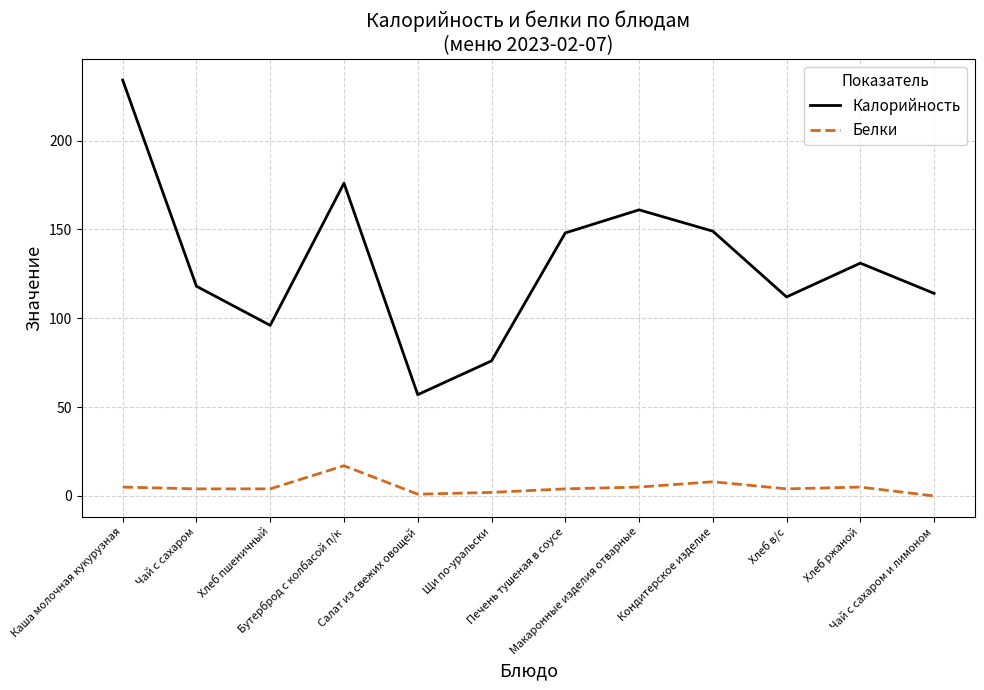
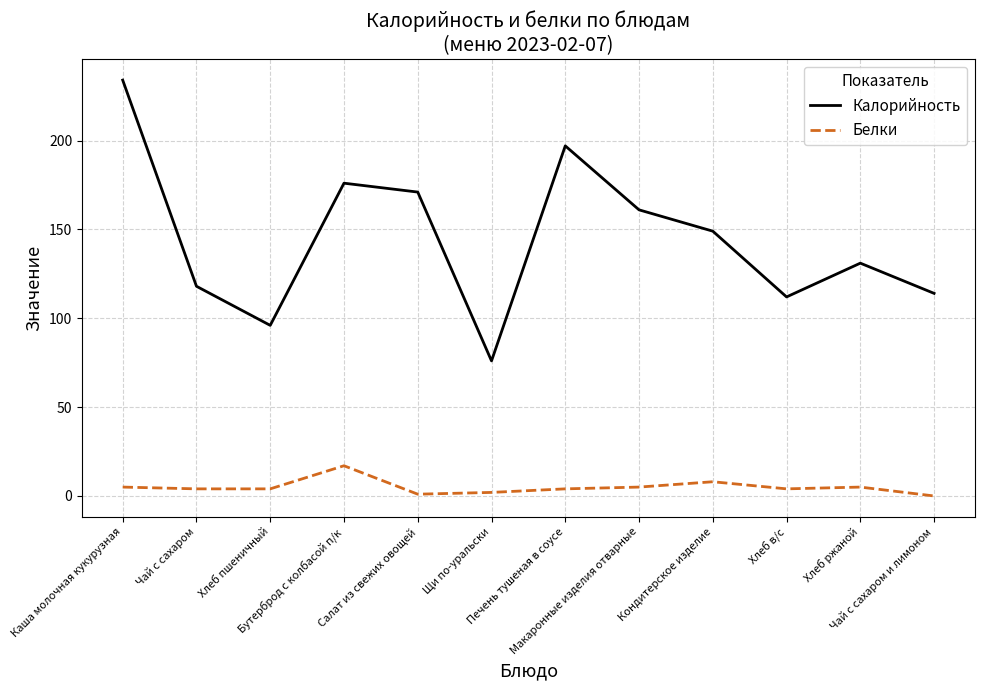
  {
    "Калорийность": {
      "Каша молочная кукурузная": 234,
      "Чай с сахаром": 118,
      "Хлеб пшеничный": 96,
      "Бутерброд с колбасой п/к": 176,
-     "Салат из свежих овощей": 57,
+     "Салат из свежих овощей": 171,
      "Щи по-уральски": 76,
-     "Печень тушеная в соусе": 148,
+     "Печень тушеная в соусе": 197,
      "Макаронные изделия отварные": 161,
      "Кондитерское изделие": 149,
      "Хлеб в/с": 112,
      "Хлеб ржаной": 131,
      "Чай с сахаром и лимоном": 114
    },
    "Белки": {
      "Каша молочная кукурузная": 5,
      "Чай с сахаром": 4,
      "Хлеб пшеничный": 4,
      "Бутерброд с колбасой п/к": 17,
      "Салат из свежих овощей": 1,
      "Щи по-уральски": 2,
      "Печень тушеная в соусе": 4,
      "Макаронные изделия отварные": 5,
      "Кондитерское изделие": 8,
      "Хлеб в/с": 4,
      "Хлеб ржаной": 5,
      "Чай с сахаром и лимоном": 0
    }
  }
